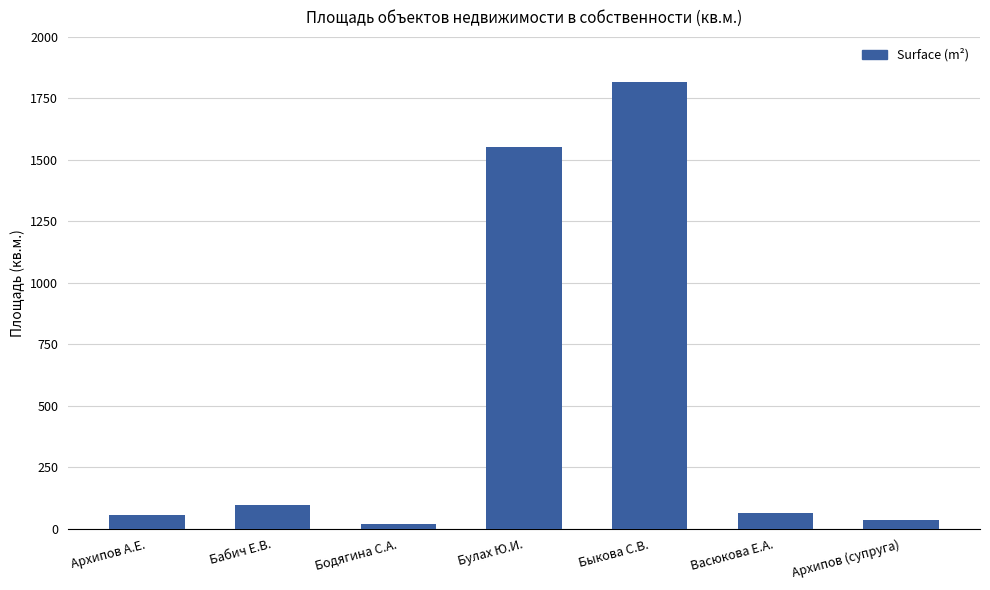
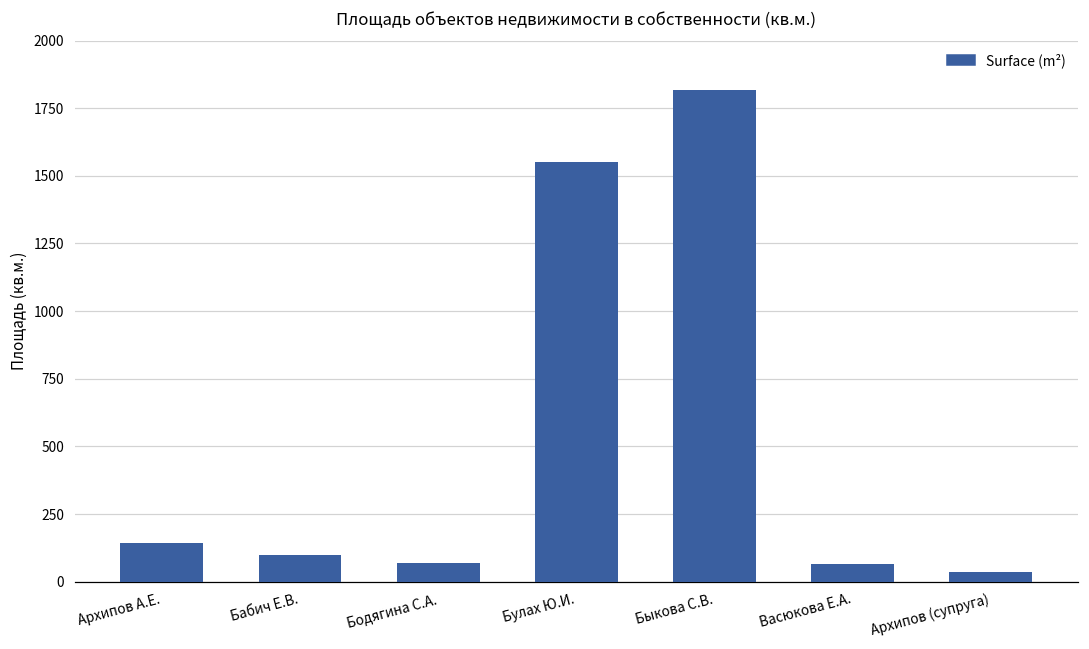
  {
-   "Архипов А.Е.": 50,
+   "Архипов А.Е.": 140,
    "Бабич Е.В.": 100,
-   "Бодягина С.А.": 20,
+   "Бодягина С.А.": 70,
    "Булах Ю.И.": 1550,
    "Быкова С.В.": 1820,
    "Васюкова Е.А.": 60,
    "Архипов (супруга)": 40
  }
